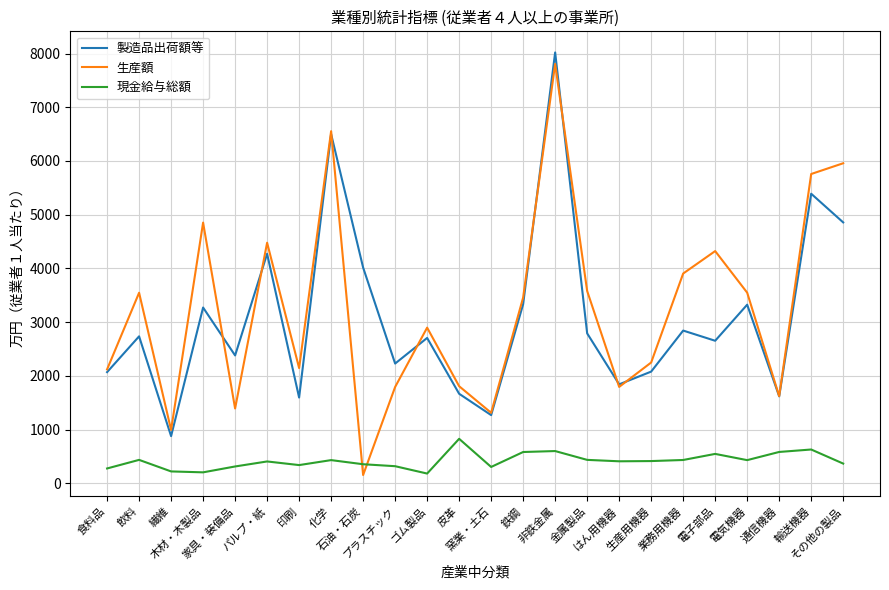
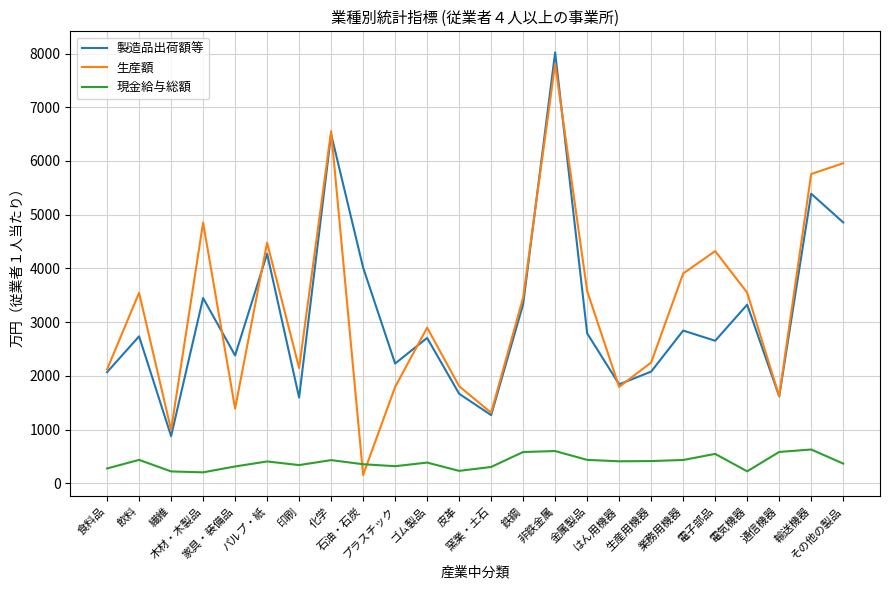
  {
    "製造品出荷額等": {
      "食料品": 2100,
      "飲料": 2700,
      "繊維": 900,
-     "木材・木製品": 3300,
+     "木材・木製品": 3400,
      "家具・装備品": 2400,
      "パルプ・紙": 4300,
      "印刷": 1600,
      "化学": 6500,
      "石油・石炭": 4000,
      "プラスチック": 2200,
      "ゴム製品": 2700,
      "皮革": 1700,
      "鉄鋼": 3300,
      "非鉄金属": 8000,
      "金属製品": 2800,
      "はん用機器": 1800,
      "生産用機器": 2100,
      "業務用機器": 2800,
      "電子部品": 2700,
      "電気機器": 3300,
      "輸送機器": 5400,
      "その他の製品": 4900
    },
    "生産額": {
      "食料品": 2100,
      "飲料": 3500,
      "繊維": 1000,
      "木材・木製品": 4900,
      "家具・装備品": 1400,
      "パルプ・紙": 4500,
      "印刷": 2100,
      "化学": 6600,
      "石油・石炭": 200,
      "プラスチック": 1800,
      "ゴム製品": 2900,
      "皮革": 1800,
      "鉄鋼": 3500,
      "非鉄金属": 7800,
      "金属製品": 3600,
      "はん用機器": 1800,
      "生産用機器": 2200,
      "業務用機器": 3900,
      "電子部品": 4300,
      "電気機器": 3500,
      "輸送機器": 5800,
      "その他の製品": 6000
    },
    "現金給与総額": {
      "食料品": 300,
      "飲料": 400,
      "繊維": 200,
      "木材・木製品": 200,
      "家具・装備品": 300,
      "パルプ・紙": 400,
      "印刷": 300,
      "化学": 400,
      "石油・石炭": 400,
      "プラスチック": 300,
-     "ゴム製品": 200,
-     "皮革": 800,
+     "ゴム製品": 400,
+     "皮革": 200,
      "窯業・土石": 300,
      "鉄鋼": 600,
      "非鉄金属": 600,
      "金属製品": 400,
      "はん用機器": 400,
      "生産用機器": 400,
      "業務用機器": 400,
      "電子部品": 500,
-     "電気機器": 400,
+     "電気機器": 200,
      "通信機器": 600,
      "輸送機器": 600,
      "その他の製品": 400
    }
  }
